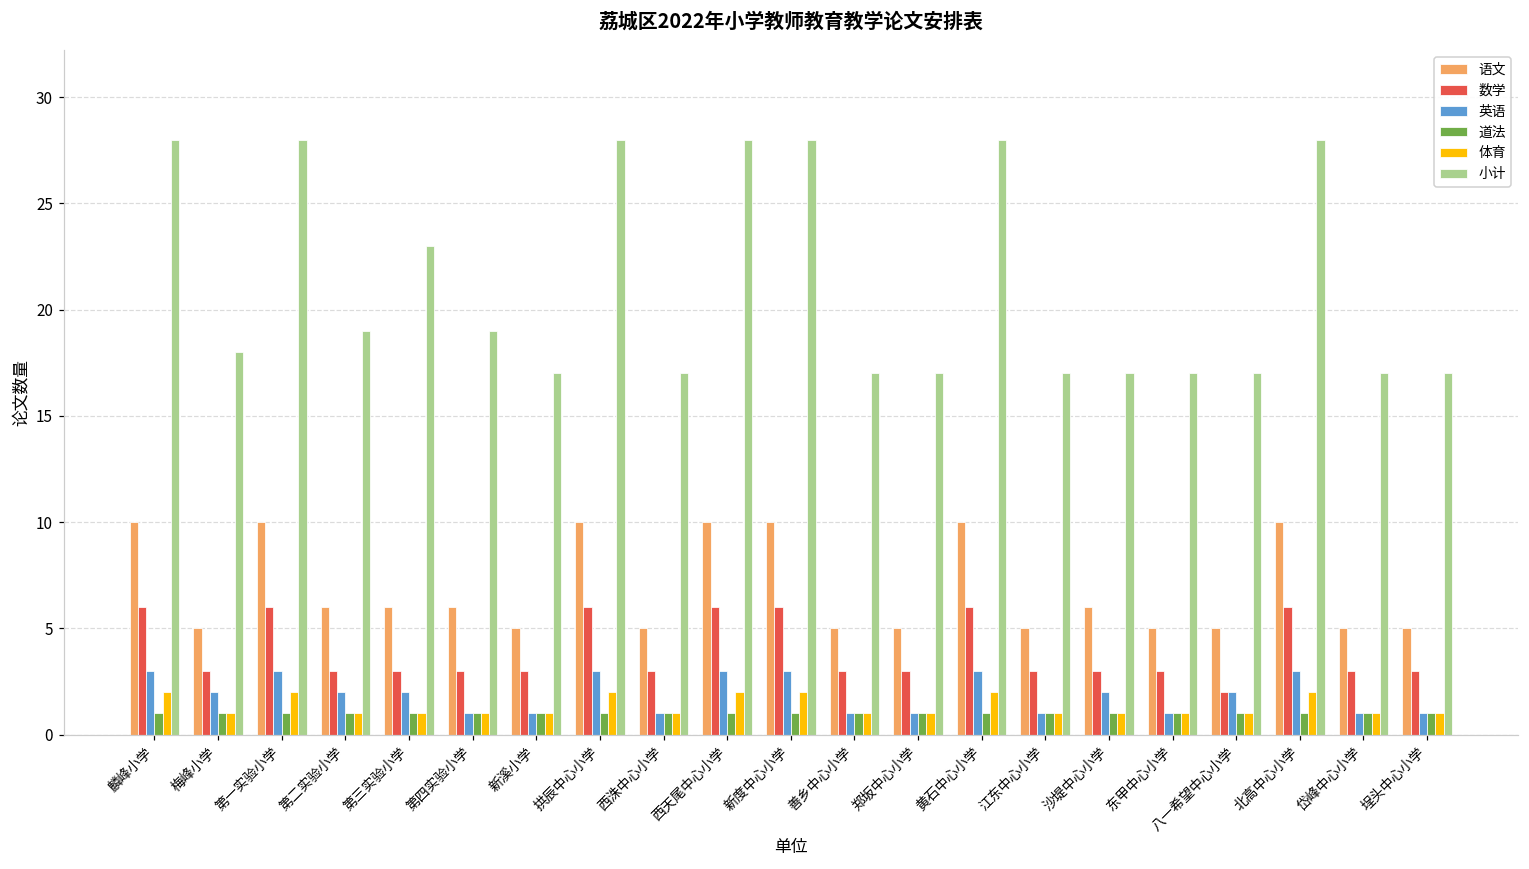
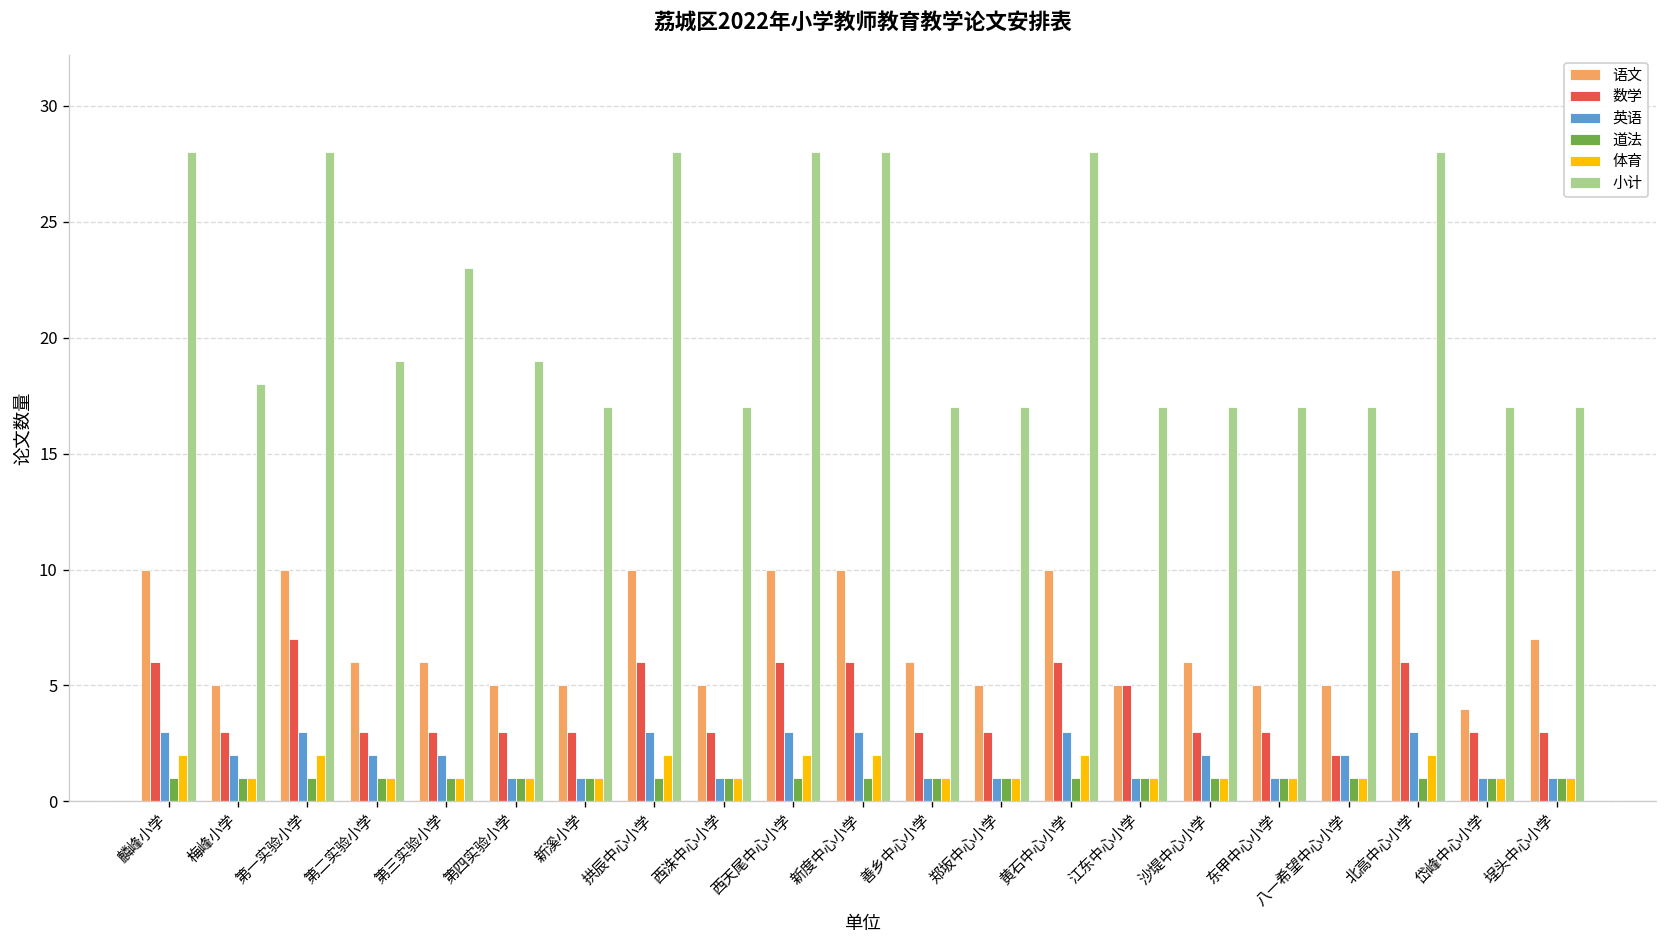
  {
    "语文": {
      "麟峰小学": 10,
      "梅峰小学": 5,
      "第一实验小学": 10,
      "第二实验小学": 6,
      "第三实验小学": 6,
-     "第四实验小学": 6,
+     "第四实验小学": 5,
      "新溪小学": 5,
      "拱辰中心小学": 10,
      "西洙中心小学": 5,
      "西天尾中心小学": 10,
      "新度中心小学": 10,
-     "善乡中心小学": 5,
+     "善乡中心小学": 6,
      "郑坂中心小学": 5,
      "黄石中心小学": 10,
      "江东中心小学": 5,
      "沙堤中心小学": 6,
      "东甲中心小学": 5,
      "八一希望中心小学": 5,
      "北高中心小学": 10,
-     "岱峰中心小学": 5,
-     "埕头中心小学": 5
+     "岱峰中心小学": 4,
+     "埕头中心小学": 7
    },
    "数学": {
      "麟峰小学": 6,
      "梅峰小学": 3,
-     "第一实验小学": 6,
+     "第一实验小学": 7,
      "第二实验小学": 3,
      "第三实验小学": 3,
      "第四实验小学": 3,
      "新溪小学": 3,
      "拱辰中心小学": 6,
      "西洙中心小学": 3,
      "西天尾中心小学": 6,
      "新度中心小学": 6,
      "善乡中心小学": 3,
      "郑坂中心小学": 3,
      "黄石中心小学": 6,
-     "江东中心小学": 3,
+     "江东中心小学": 5,
      "沙堤中心小学": 3,
      "东甲中心小学": 3,
      "八一希望中心小学": 2,
      "北高中心小学": 6,
      "岱峰中心小学": 3,
      "埕头中心小学": 3
    },
    "英语": {
      "麟峰小学": 3,
      "梅峰小学": 2,
      "第一实验小学": 3,
      "第二实验小学": 2,
      "第三实验小学": 2,
      "第四实验小学": 1,
      "新溪小学": 1,
      "拱辰中心小学": 3,
      "西洙中心小学": 1,
      "西天尾中心小学": 3,
      "新度中心小学": 3,
      "善乡中心小学": 1,
      "郑坂中心小学": 1,
      "黄石中心小学": 3,
      "江东中心小学": 1,
      "沙堤中心小学": 2,
      "东甲中心小学": 1,
      "八一希望中心小学": 2,
      "北高中心小学": 3,
      "岱峰中心小学": 1,
      "埕头中心小学": 1
    },
    "道法": {
      "麟峰小学": 1,
      "梅峰小学": 1,
      "第一实验小学": 1,
      "第二实验小学": 1,
      "第三实验小学": 1,
      "第四实验小学": 1,
      "新溪小学": 1,
      "拱辰中心小学": 1,
      "西洙中心小学": 1,
      "西天尾中心小学": 1,
      "新度中心小学": 1,
      "善乡中心小学": 1,
      "郑坂中心小学": 1,
      "黄石中心小学": 1,
      "江东中心小学": 1,
      "沙堤中心小学": 1,
      "东甲中心小学": 1,
      "八一希望中心小学": 1,
      "北高中心小学": 1,
      "岱峰中心小学": 1,
      "埕头中心小学": 1
    },
    "体育": {
      "麟峰小学": 2,
      "梅峰小学": 1,
      "第一实验小学": 2,
      "第二实验小学": 1,
      "第三实验小学": 1,
      "第四实验小学": 1,
      "新溪小学": 1,
      "拱辰中心小学": 2,
      "西洙中心小学": 1,
      "西天尾中心小学": 2,
      "新度中心小学": 2,
      "善乡中心小学": 1,
      "郑坂中心小学": 1,
      "黄石中心小学": 2,
      "江东中心小学": 1,
      "沙堤中心小学": 1,
      "东甲中心小学": 1,
      "八一希望中心小学": 1,
      "北高中心小学": 2,
      "岱峰中心小学": 1,
      "埕头中心小学": 1
    },
    "小计": {
      "麟峰小学": 28,
      "梅峰小学": 18,
      "第一实验小学": 28,
      "第二实验小学": 19,
      "第三实验小学": 23,
      "第四实验小学": 19,
      "新溪小学": 17,
      "拱辰中心小学": 28,
      "西洙中心小学": 17,
      "西天尾中心小学": 28,
      "新度中心小学": 28,
      "善乡中心小学": 17,
      "郑坂中心小学": 17,
      "黄石中心小学": 28,
      "江东中心小学": 17,
      "沙堤中心小学": 17,
      "东甲中心小学": 17,
      "八一希望中心小学": 17,
      "北高中心小学": 28,
      "岱峰中心小学": 17,
      "埕头中心小学": 17
    }
  }
